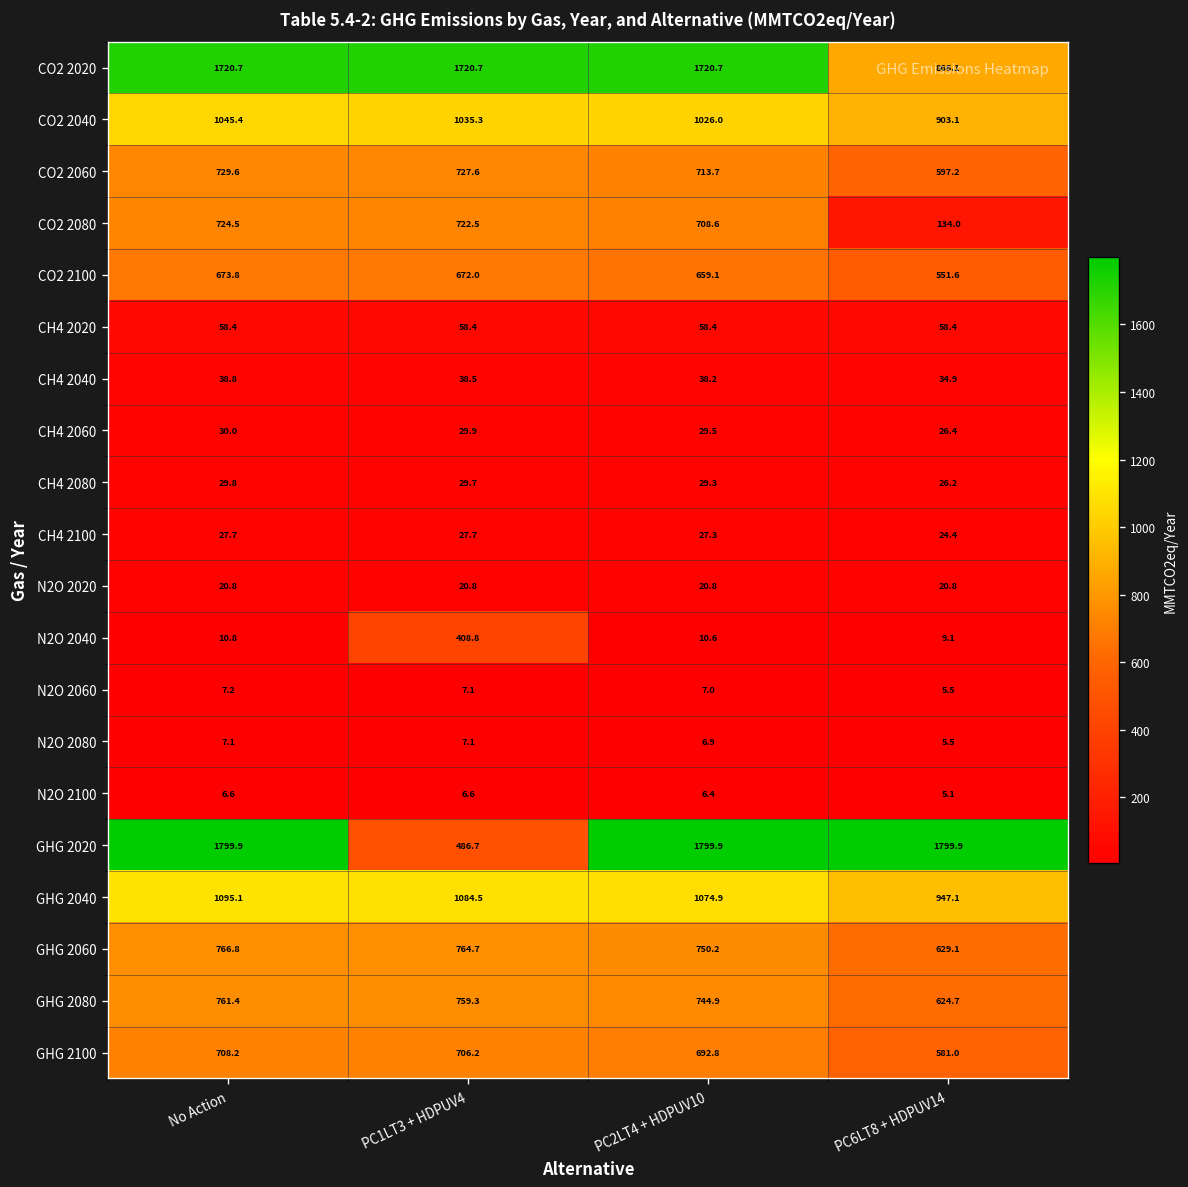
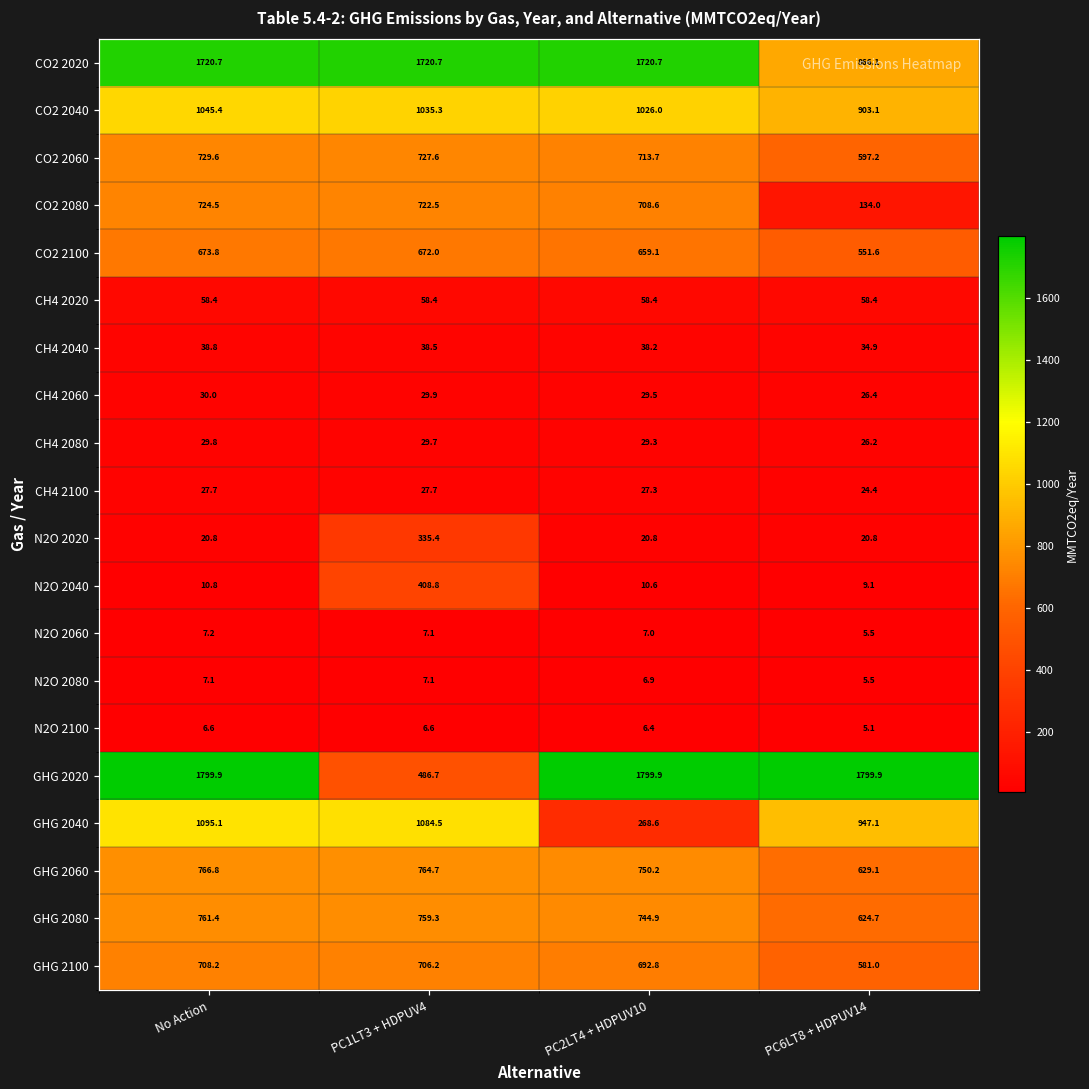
  {
    "CO2 2020": {
      "No Action": 1720.7,
      "PC1LT3 + HDPUV4": 1720.7,
      "PC2LT4 + HDPUV10": 1720.7
    },
    "CO2 2040": {
      "No Action": 1045.4,
      "PC1LT3 + HDPUV4": 1035.3,
      "PC2LT4 + HDPUV10": 1026.0,
      "PC6LT8 + HDPUV14": 903.1
    },
    "CO2 2060": {
      "No Action": 729.6,
      "PC1LT3 + HDPUV4": 727.6,
      "PC2LT4 + HDPUV10": 713.7,
      "PC6LT8 + HDPUV14": 597.2
    },
    "CO2 2080": {
      "No Action": 724.5,
      "PC1LT3 + HDPUV4": 722.5,
      "PC2LT4 + HDPUV10": 708.6,
      "PC6LT8 + HDPUV14": 134.0
    },
    "CO2 2100": {
      "No Action": 673.8,
      "PC1LT3 + HDPUV4": 672.0,
      "PC2LT4 + HDPUV10": 659.1,
      "PC6LT8 + HDPUV14": 551.6
    },
    "CH4 2020": {
      "No Action": 58.4,
      "PC1LT3 + HDPUV4": 58.4,
      "PC2LT4 + HDPUV10": 58.4,
      "PC6LT8 + HDPUV14": 58.4
    },
    "CH4 2040": {
      "No Action": 38.8,
      "PC1LT3 + HDPUV4": 38.5,
      "PC2LT4 + HDPUV10": 38.2,
      "PC6LT8 + HDPUV14": 34.9
    },
    "CH4 2060": {
      "No Action": 30.0,
      "PC1LT3 + HDPUV4": 29.9,
      "PC2LT4 + HDPUV10": 29.5,
      "PC6LT8 + HDPUV14": 26.4
    },
    "CH4 2080": {
      "No Action": 29.8,
      "PC1LT3 + HDPUV4": 29.7,
      "PC2LT4 + HDPUV10": 29.3,
      "PC6LT8 + HDPUV14": 26.2
    },
    "CH4 2100": {
      "No Action": 27.7,
      "PC1LT3 + HDPUV4": 27.7,
      "PC2LT4 + HDPUV10": 27.3,
      "PC6LT8 + HDPUV14": 24.4
    },
    "N2O 2020": {
      "No Action": 20.8,
-     "PC1LT3 + HDPUV4": 20.8,
+     "PC1LT3 + HDPUV4": 335.4,
      "PC2LT4 + HDPUV10": 20.8,
      "PC6LT8 + HDPUV14": 20.8
    },
    "N2O 2040": {
      "No Action": 10.8,
      "PC1LT3 + HDPUV4": 408.8,
      "PC2LT4 + HDPUV10": 10.6,
      "PC6LT8 + HDPUV14": 9.1
    },
    "N2O 2060": {
      "No Action": 7.2,
      "PC1LT3 + HDPUV4": 7.1,
      "PC2LT4 + HDPUV10": 7.0,
      "PC6LT8 + HDPUV14": 5.5
    },
    "N2O 2080": {
      "No Action": 7.1,
      "PC1LT3 + HDPUV4": 7.1,
      "PC2LT4 + HDPUV10": 6.9,
      "PC6LT8 + HDPUV14": 5.5
    },
    "N2O 2100": {
      "No Action": 6.6,
      "PC1LT3 + HDPUV4": 6.6,
      "PC2LT4 + HDPUV10": 6.4,
      "PC6LT8 + HDPUV14": 5.1
    },
    "GHG 2020": {
      "No Action": 1799.9,
      "PC1LT3 + HDPUV4": 486.7,
      "PC2LT4 + HDPUV10": 1799.9,
      "PC6LT8 + HDPUV14": 1799.9
    },
    "GHG 2040": {
      "No Action": 1095.1,
      "PC1LT3 + HDPUV4": 1084.5,
-     "PC2LT4 + HDPUV10": 1074.9,
+     "PC2LT4 + HDPUV10": 268.6,
      "PC6LT8 + HDPUV14": 947.1
    },
    "GHG 2060": {
      "No Action": 766.8,
      "PC1LT3 + HDPUV4": 764.7,
      "PC2LT4 + HDPUV10": 750.2,
      "PC6LT8 + HDPUV14": 629.1
    },
    "GHG 2080": {
      "No Action": 761.4,
      "PC1LT3 + HDPUV4": 759.3,
      "PC2LT4 + HDPUV10": 744.9,
      "PC6LT8 + HDPUV14": 624.7
    },
    "GHG 2100": {
      "No Action": 708.2,
      "PC1LT3 + HDPUV4": 706.2,
      "PC2LT4 + HDPUV10": 692.8,
      "PC6LT8 + HDPUV14": 581.0
    }
  }
